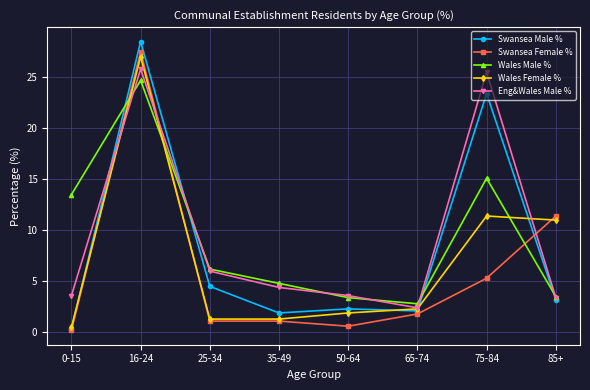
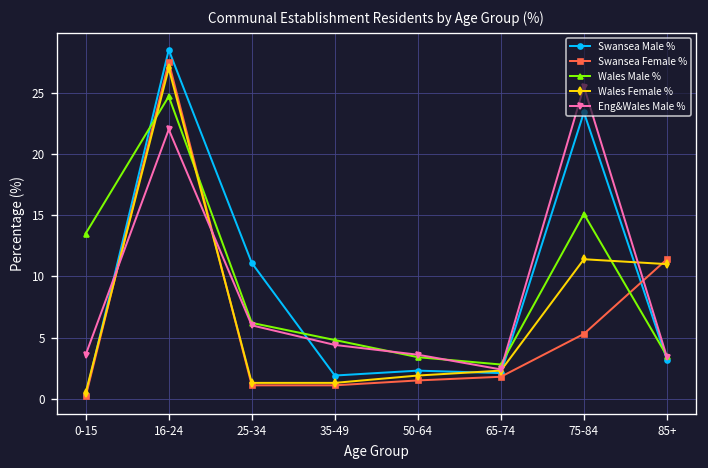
  {
    "Swansea Male %": {
      "16-24": 28.5,
-     "25-34": 4.5,
+     "25-34": 11.1,
      "35-49": 1.9,
      "50-64": 2.3
    },
    "Swansea Female %": {
      "16-24": 27.5,
-     "50-64": 0.6,
+     "50-64": 1.5,
      "65-74": 1.8,
      "75-84": 5.3,
      "85+": 11.4
    },
    "Wales Male %": {
      "0-15": 13.5,
      "16-24": 24.7,
      "35-49": 4.8,
      "65-74": 2.8,
      "75-84": 15.1
    },
    "Wales Female %": {
      "16-24": 27.0,
      "50-64": 1.9,
      "75-84": 11.4,
      "85+": 11.0
    },
    "Eng&Wales Male %": {
      "0-15": 3.6,
-     "16-24": 25.8,
+     "16-24": 22.0,
      "35-49": 4.4
    }
  }
